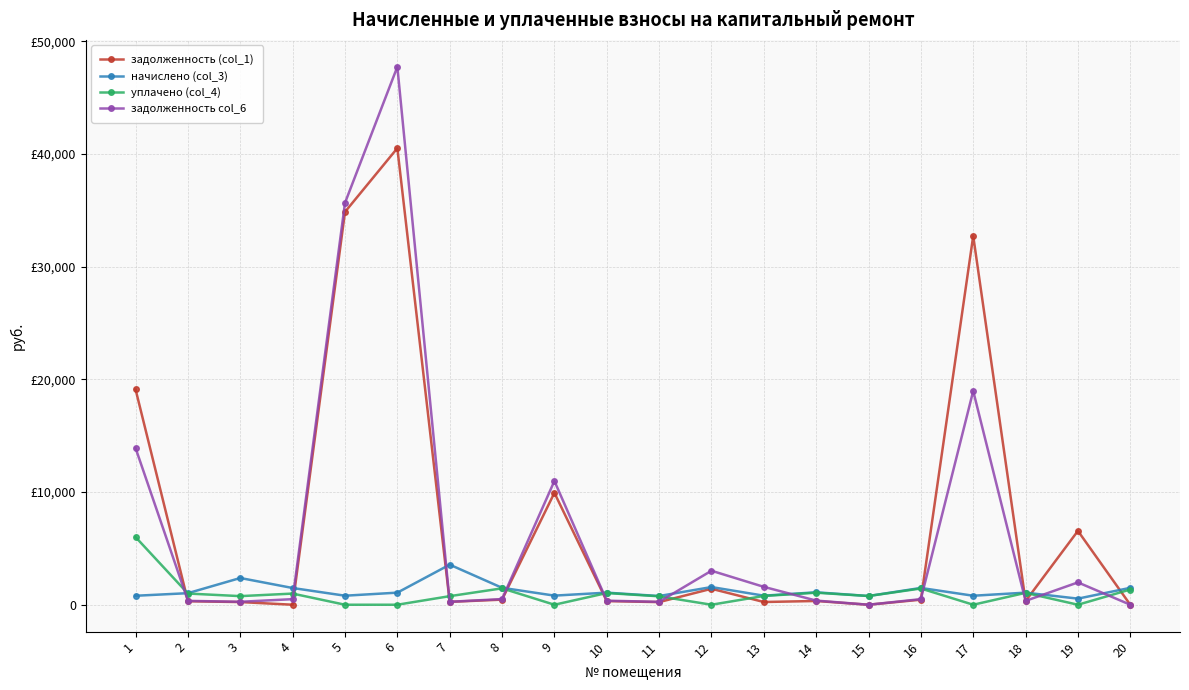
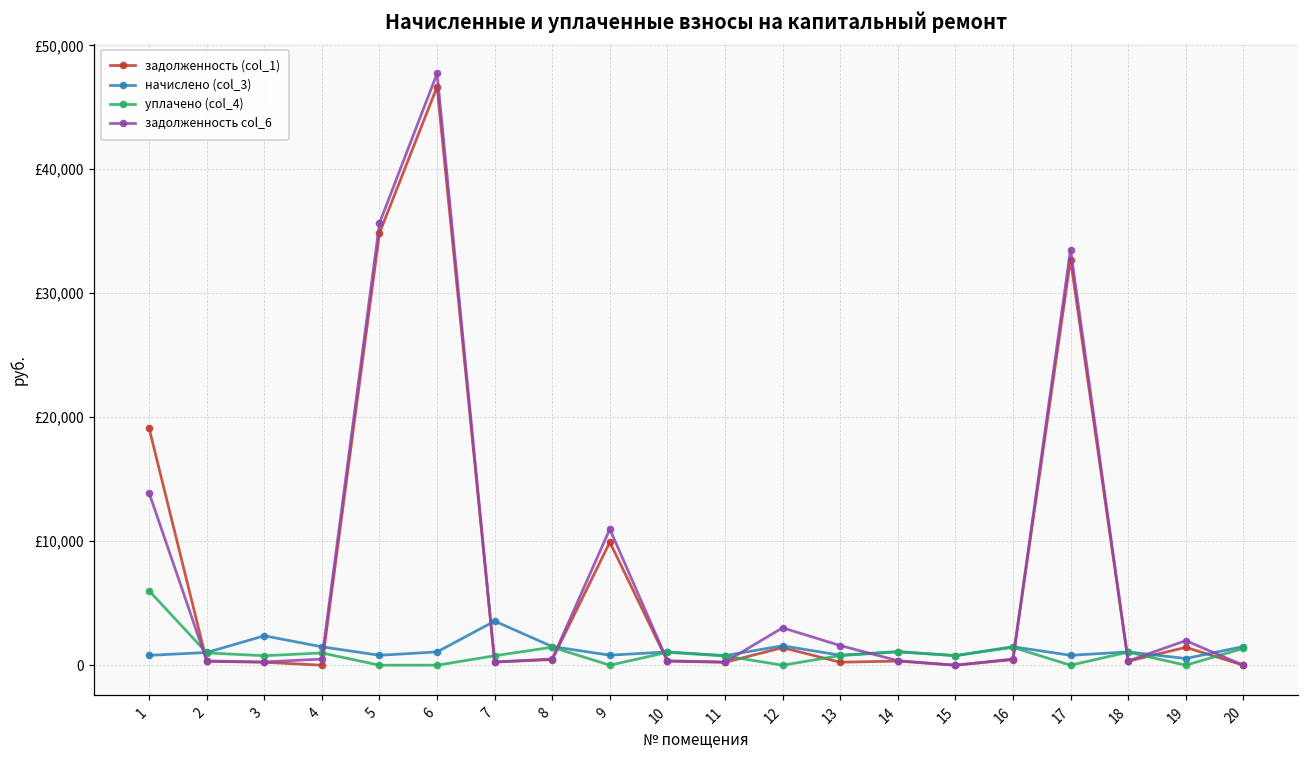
  {
    "задолженность (col_1)": {
      "1": "£19,100",
      "4": "£0",
      "5": "£34,900",
-     "6": "£40,500",
+     "6": "£46,700",
      "9": "£9,900",
      "13": "£200",
      "17": "£32,700",
-     "19": "£6,600"
+     "19": "£1,400"
    },
    "начислено (col_3)": {
      "1": "£800",
      "3": "£2,400",
      "4": "£1,500",
      "5": "£800",
      "6": "£1,100",
      "7": "£3,600",
      "9": "£800",
      "17": "£800",
      "19": "£500"
    },
    "уплачено (col_4)": {
      "1": "£6,000",
      "3": "£800",
      "4": "£1,000",
      "5": "£0",
      "6": "£0",
      "7": "£800",
      "9": "£0",
      "12": "£0",
      "17": "£0",
      "19": "£0"
    },
    "задолженность col_6": {
      "1": "£13,900",
      "4": "£500",
      "5": "£35,700",
      "6": "£47,700",
      "9": "£11,000",
      "12": "£3,000",
      "13": "£1,600",
-     "17": "£19,000",
+     "17": "£33,500",
      "19": "£2,000"
    }
  }
